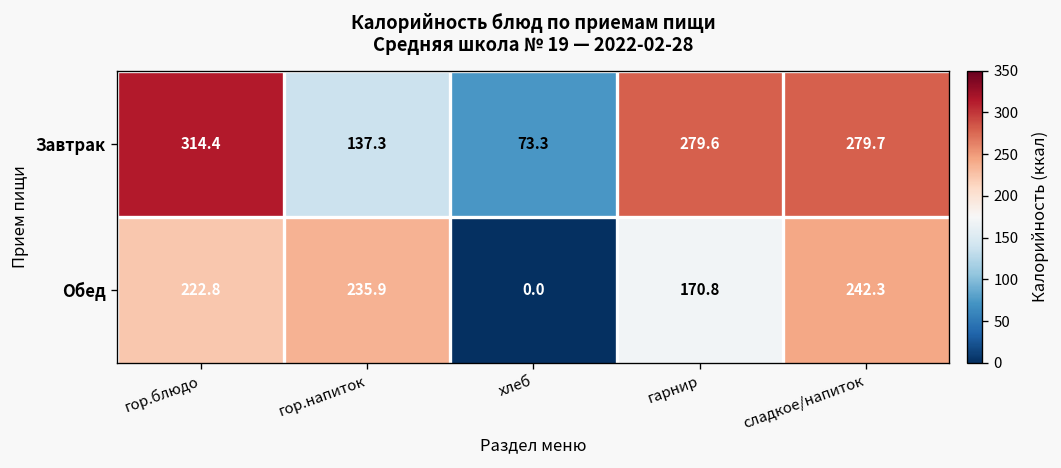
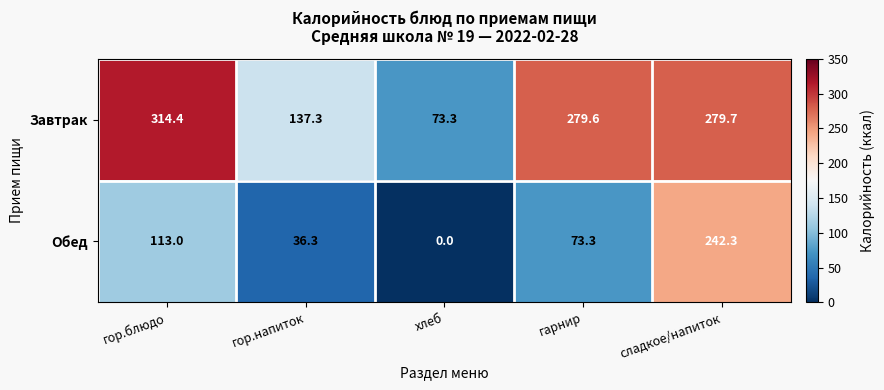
  {
    "Завтрак": {
      "гор.блюдо": 314.4,
      "гор.напиток": 137.3,
      "хлеб": 73.3,
      "гарнир": 279.6,
      "сладкое/напиток": 279.7
    },
    "Обед": {
-     "гор.блюдо": 222.8,
-     "гор.напиток": 235.9,
+     "гор.блюдо": 113.0,
+     "гор.напиток": 36.3,
      "хлеб": 0.0,
-     "гарнир": 170.8,
+     "гарнир": 73.3,
      "сладкое/напиток": 242.3
    }
  }
